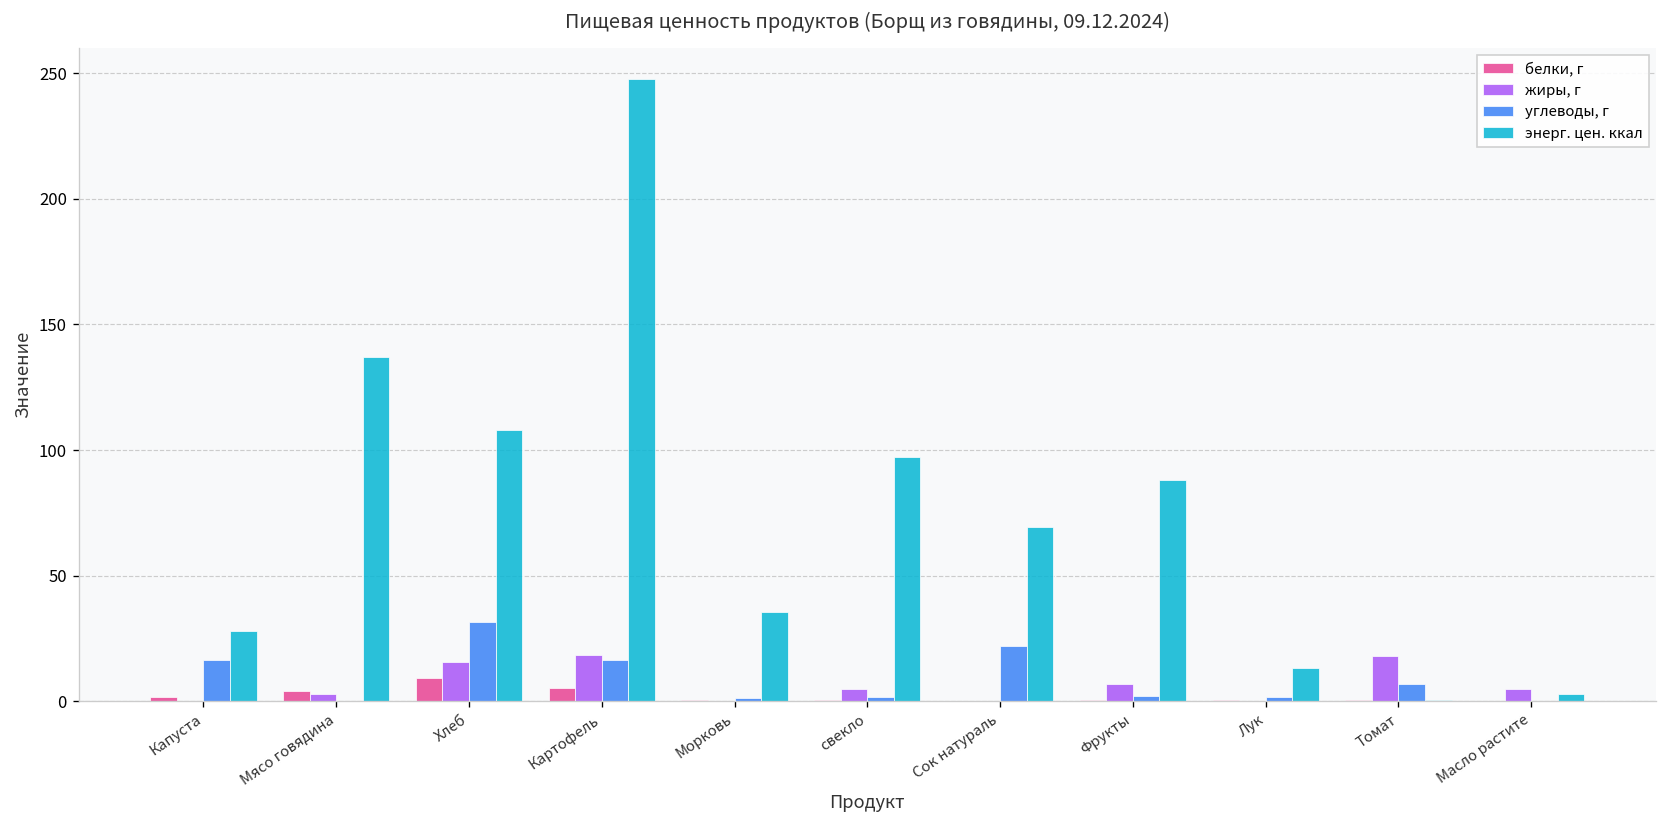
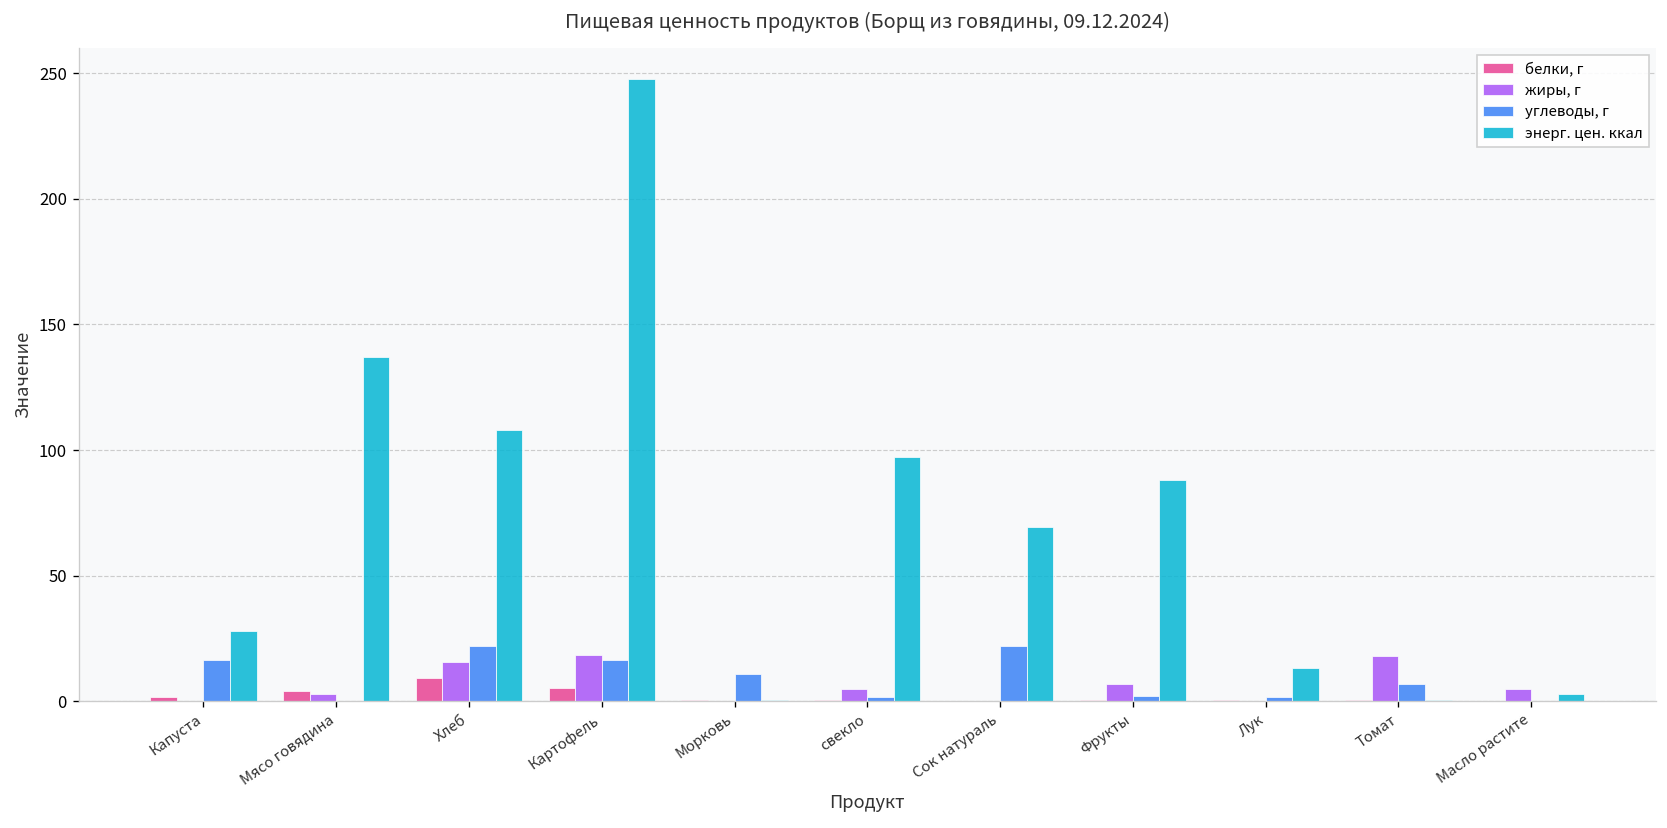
  {
    "белки, г": {
      "Капуста": 2,
      "Мясо говядина": 4,
      "Хлеб": 9,
      "Картофель": 5,
      "Сок натураль": 0,
      "Масло растите": 0
    },
    "жиры, г": {
      "Мясо говядина": 3,
      "Хлеб": 16,
      "Картофель": 18,
      "Морковь": 0,
      "свекло": 5,
      "Сок натураль": 0,
      "Фрукты": 7,
      "Лук": 0,
      "Томат": 18,
      "Масло растите": 5
    },
    "углеводы, г": {
      "Капуста": 17,
-     "Хлеб": 31,
+     "Хлеб": 22,
      "Картофель": 16,
-     "Морковь": 1,
+     "Морковь": 11,
      "свекло": 2,
      "Сок натураль": 22,
      "Фрукты": 2,
      "Лук": 2,
      "Томат": 7,
      "Масло растите": 0
    },
    "энерг. цен. ккал": {
      "Капуста": 28,
      "Мясо говядина": 137,
      "Хлеб": 108,
      "Картофель": 248,
-     "Морковь": 35,
+     "Морковь": 0,
      "свекло": 97,
      "Сок натураль": 69,
      "Фрукты": 88,
      "Лук": 13,
      "Масло растите": 3
    }
  }
